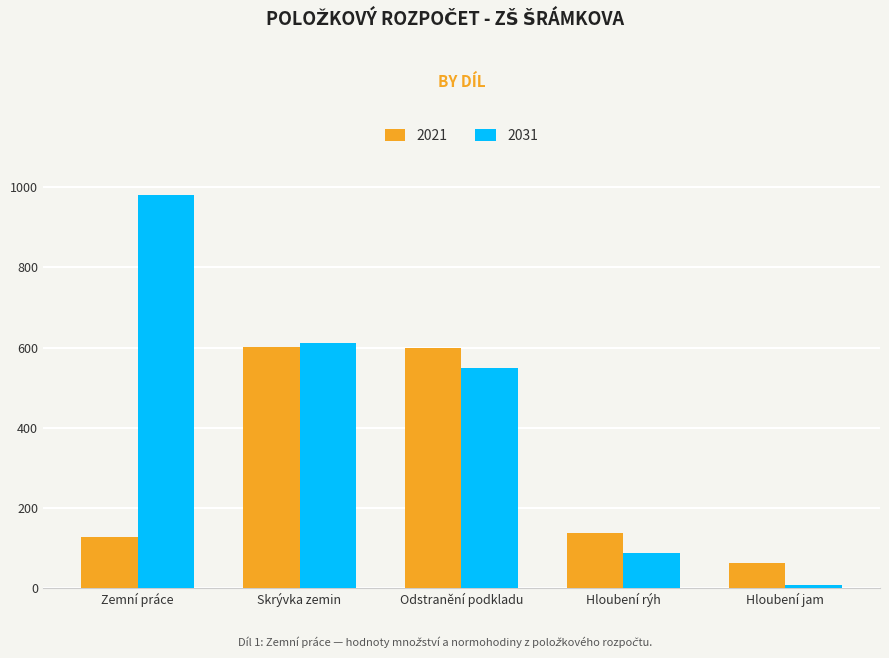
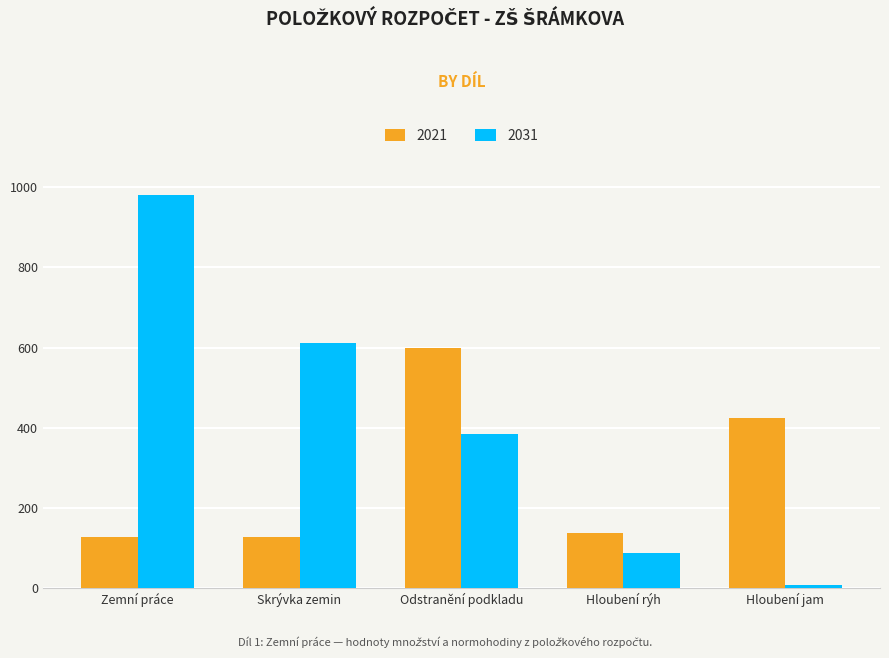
  {
    "2021": {
      "Zemní práce": 130,
-     "Skrývka zemin": 600,
+     "Skrývka zemin": 130,
      "Odstranění podkladu": 600,
      "Hloubení rýh": 140,
-     "Hloubení jam": 60
+     "Hloubení jam": 430
    },
    "2031": {
      "Zemní práce": 980,
      "Skrývka zemin": 610,
-     "Odstranění podkladu": 550,
+     "Odstranění podkladu": 390,
      "Hloubení rýh": 90,
      "Hloubení jam": 10
    }
  }
